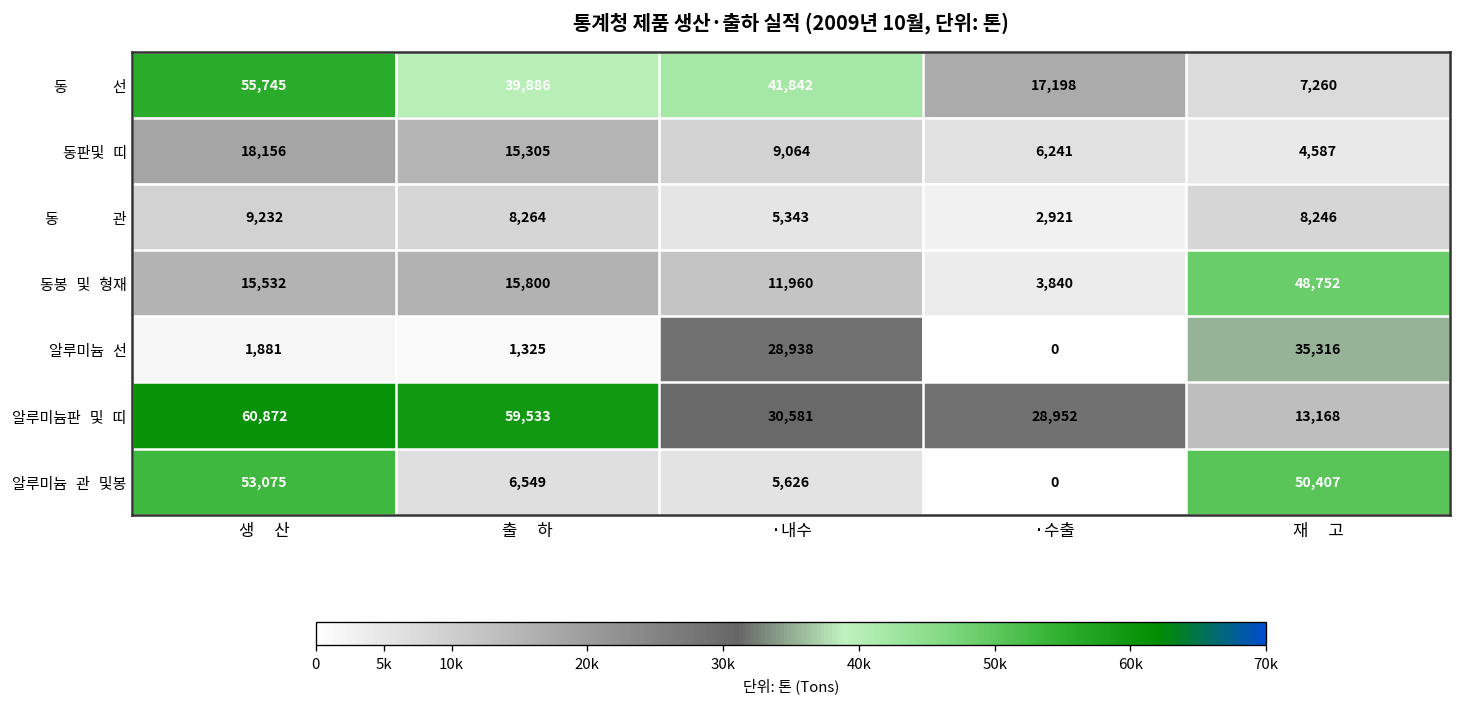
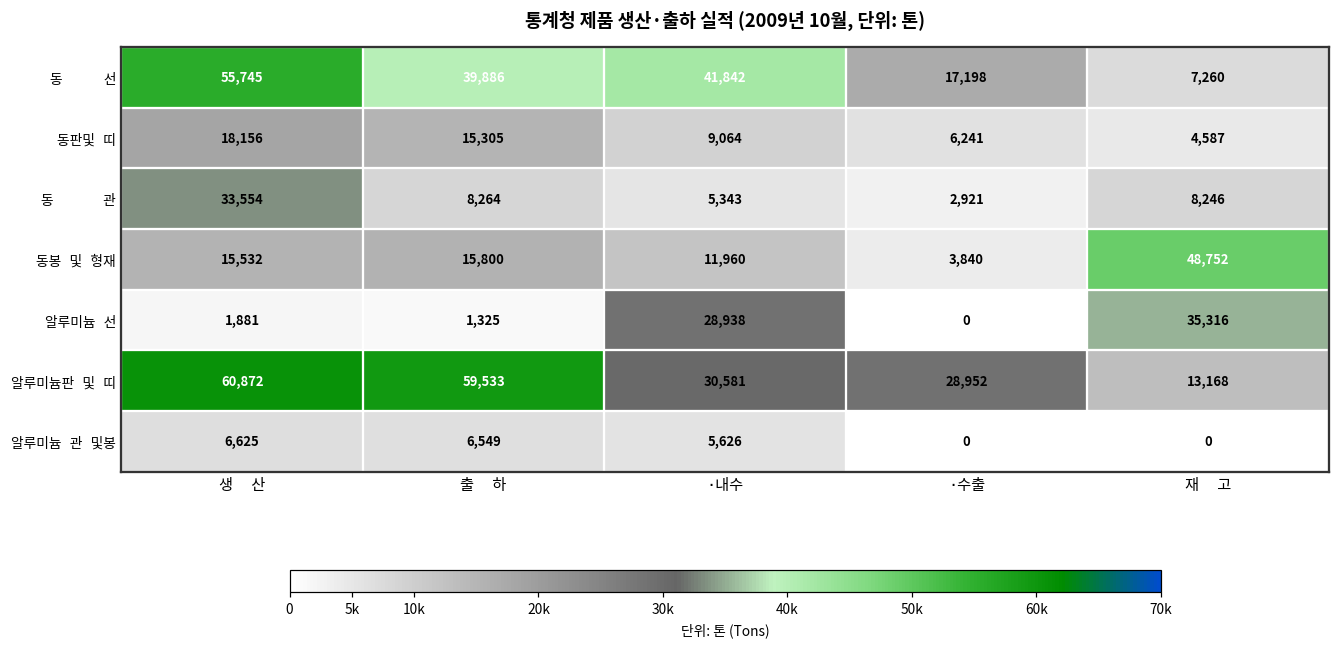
  {
    "동 선": {
      "생 산": "55,745",
      "출 하": "39,886",
      "·내수": "41,842",
      "·수출": "17,198",
      "재 고": "7,260"
    },
    "동판및 띠": {
      "생 산": "18,156",
      "출 하": "15,305",
      "·내수": "9,064",
      "·수출": "6,241",
      "재 고": "4,587"
    },
    "동 관": {
-     "생 산": "9,232",
+     "생 산": "33,554",
      "출 하": "8,264",
      "·내수": "5,343",
      "·수출": "2,921",
      "재 고": "8,246"
    },
    "동봉 및 형재": {
      "생 산": "15,532",
      "출 하": "15,800",
      "·내수": "11,960",
      "·수출": "3,840",
      "재 고": "48,752"
    },
    "알루미늄 선": {
      "생 산": "1,881",
      "출 하": "1,325",
      "·내수": "28,938",
      "·수출": "0",
      "재 고": "35,316"
    },
    "알루미늄판 및 띠": {
      "생 산": "60,872",
      "출 하": "59,533",
      "·내수": "30,581",
      "·수출": "28,952",
      "재 고": "13,168"
    },
    "알루미늄 관 및봉": {
-     "생 산": "53,075",
+     "생 산": "6,625",
      "출 하": "6,549",
      "·내수": "5,626",
      "·수출": "0",
-     "재 고": "50,407"
+     "재 고": "0"
    }
  }
